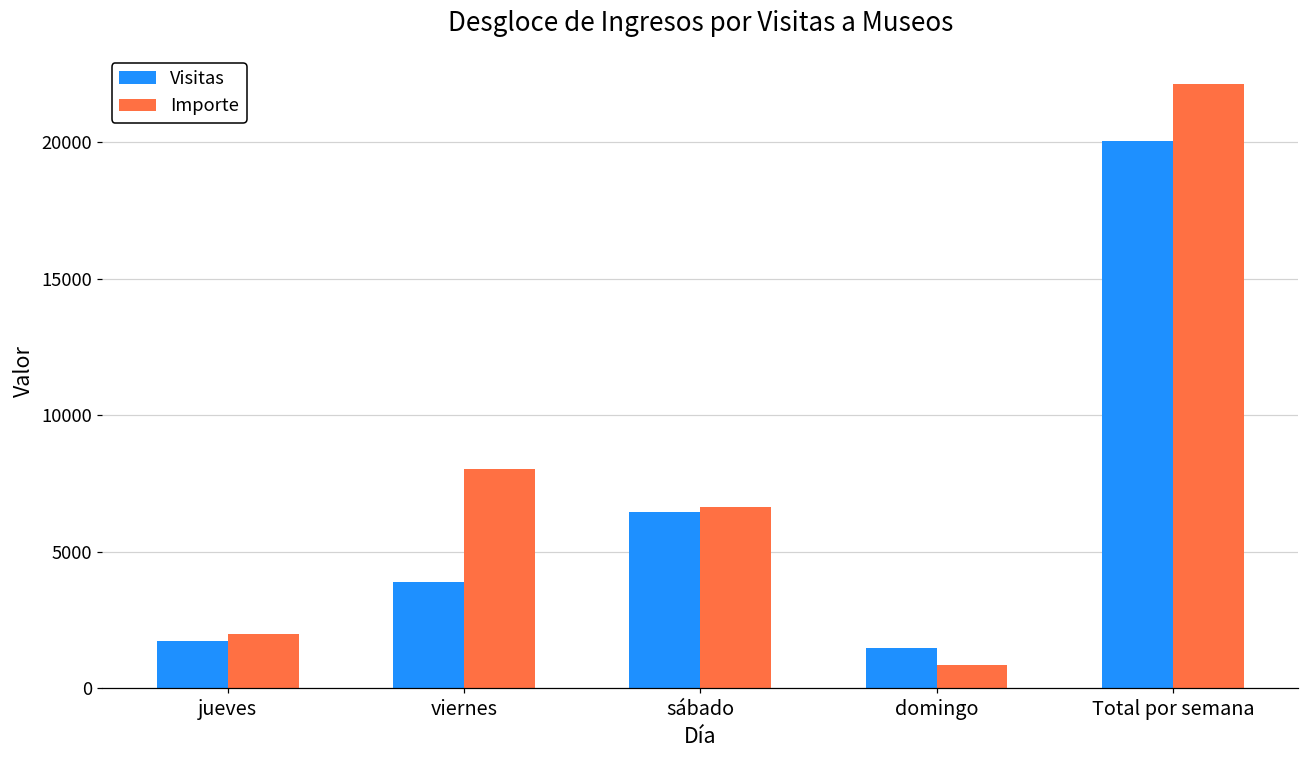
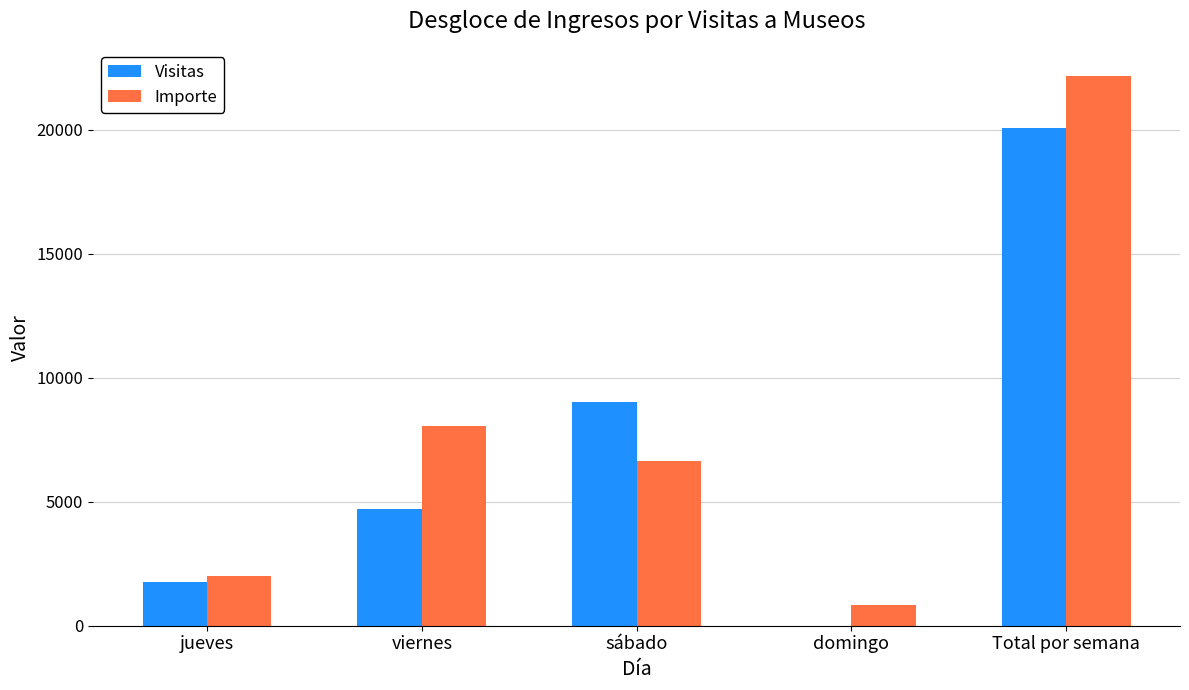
  {
    "Visitas": {
      "jueves": 1700,
-     "viernes": 3900,
-     "sábado": 6500,
-     "domingo": 1500,
+     "viernes": 4700,
+     "sábado": 9000,
+     "domingo": 0,
      "Total por semana": 20100
    },
    "Importe": {
      "jueves": 2000,
      "viernes": 8100,
      "sábado": 6700,
      "domingo": 900,
      "Total por semana": 22100
    }
  }
